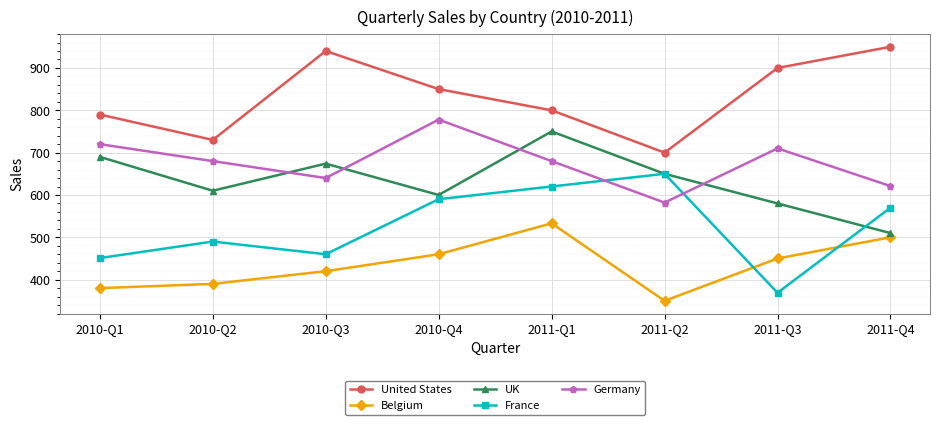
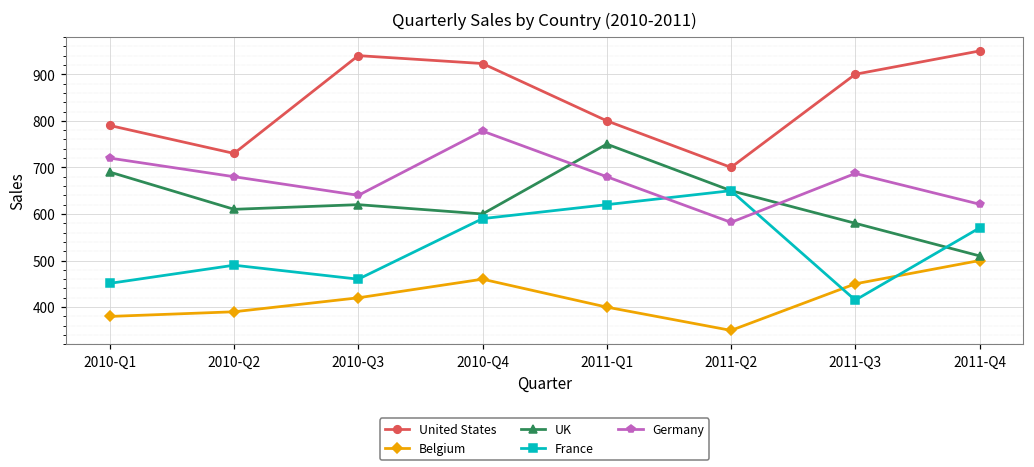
  {
    "United States": {
      "2010-Q1": 790,
      "2010-Q2": 730,
      "2010-Q3": 940,
-     "2010-Q4": 850,
+     "2010-Q4": 920,
      "2011-Q1": 800,
      "2011-Q2": 700,
      "2011-Q3": 900,
      "2011-Q4": 950
    },
    "Belgium": {
      "2010-Q1": 380,
      "2010-Q2": 390,
      "2010-Q3": 420,
      "2010-Q4": 460,
-     "2011-Q1": 530,
+     "2011-Q1": 400,
      "2011-Q2": 350,
      "2011-Q3": 450,
      "2011-Q4": 500
    },
    "UK": {
      "2010-Q1": 690,
      "2010-Q2": 610,
-     "2010-Q3": 670,
+     "2010-Q3": 620,
      "2010-Q4": 600,
      "2011-Q1": 750,
      "2011-Q3": 580,
      "2011-Q4": 510
    },
    "France": {
      "2010-Q1": 450,
      "2010-Q2": 490,
      "2010-Q3": 460,
      "2010-Q4": 590,
      "2011-Q1": 620,
-     "2011-Q3": 370,
+     "2011-Q3": 420,
      "2011-Q4": 570
    },
    "Germany": {
      "2010-Q1": 720,
      "2010-Q2": 680,
      "2010-Q3": 640,
      "2010-Q4": 780,
      "2011-Q1": 680,
      "2011-Q2": 580,
-     "2011-Q3": 710,
+     "2011-Q3": 690,
      "2011-Q4": 620
    }
  }
